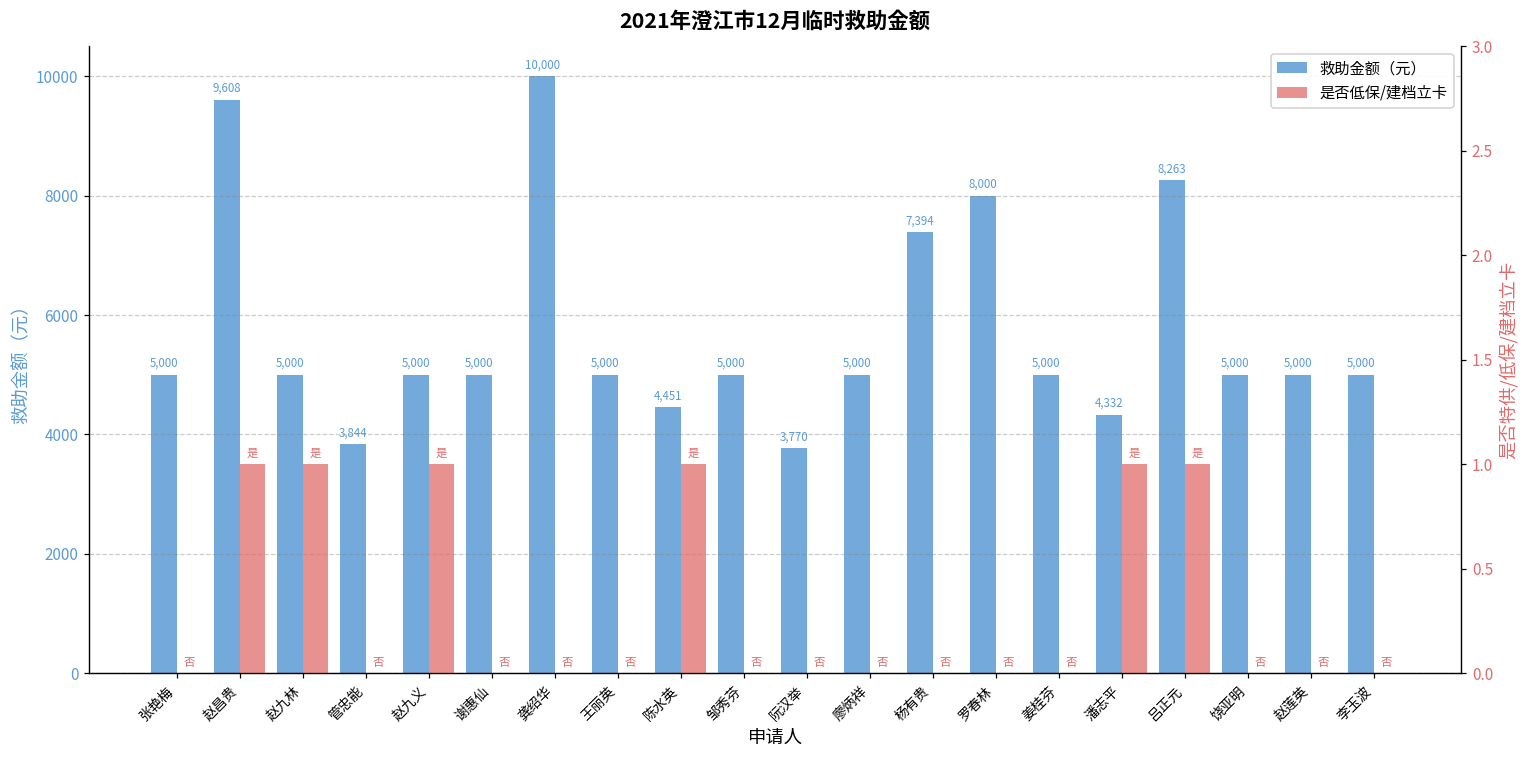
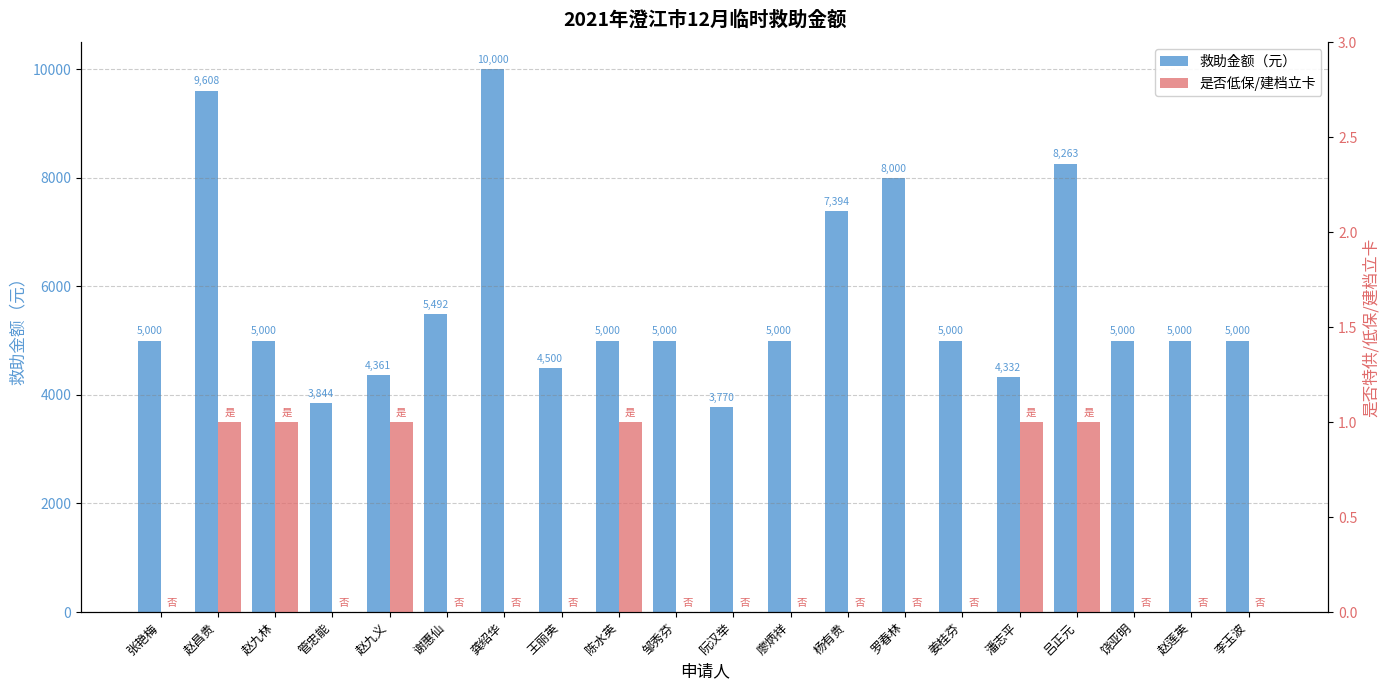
  {
    "救助金额（元）": {
      "张艳梅": "5,000",
      "赵昌贵": "9,608",
      "赵九林": "5,000",
      "管忠能": "3,844",
-     "赵九义": "5,000",
-     "谢惠仙": "5,000",
+     "赵九义": "4,361",
+     "谢惠仙": "5,492",
      "龚绍华": "10,000",
-     "王丽英": "5,000",
-     "陈水英": "4,451",
+     "王丽英": "4,500",
+     "陈水英": "5,000",
      "邹秀芬": "5,000",
      "阮汉举": "3,770",
      "廖炳祥": "5,000",
      "杨有贵": "7,394",
      "罗春林": "8,000",
      "姜桂芬": "5,000",
      "潘志平": "4,332",
      "吕正元": "8,263",
      "饶亚明": "5,000",
      "赵莲英": "5,000",
      "李玉波": "5,000"
    }
  }
